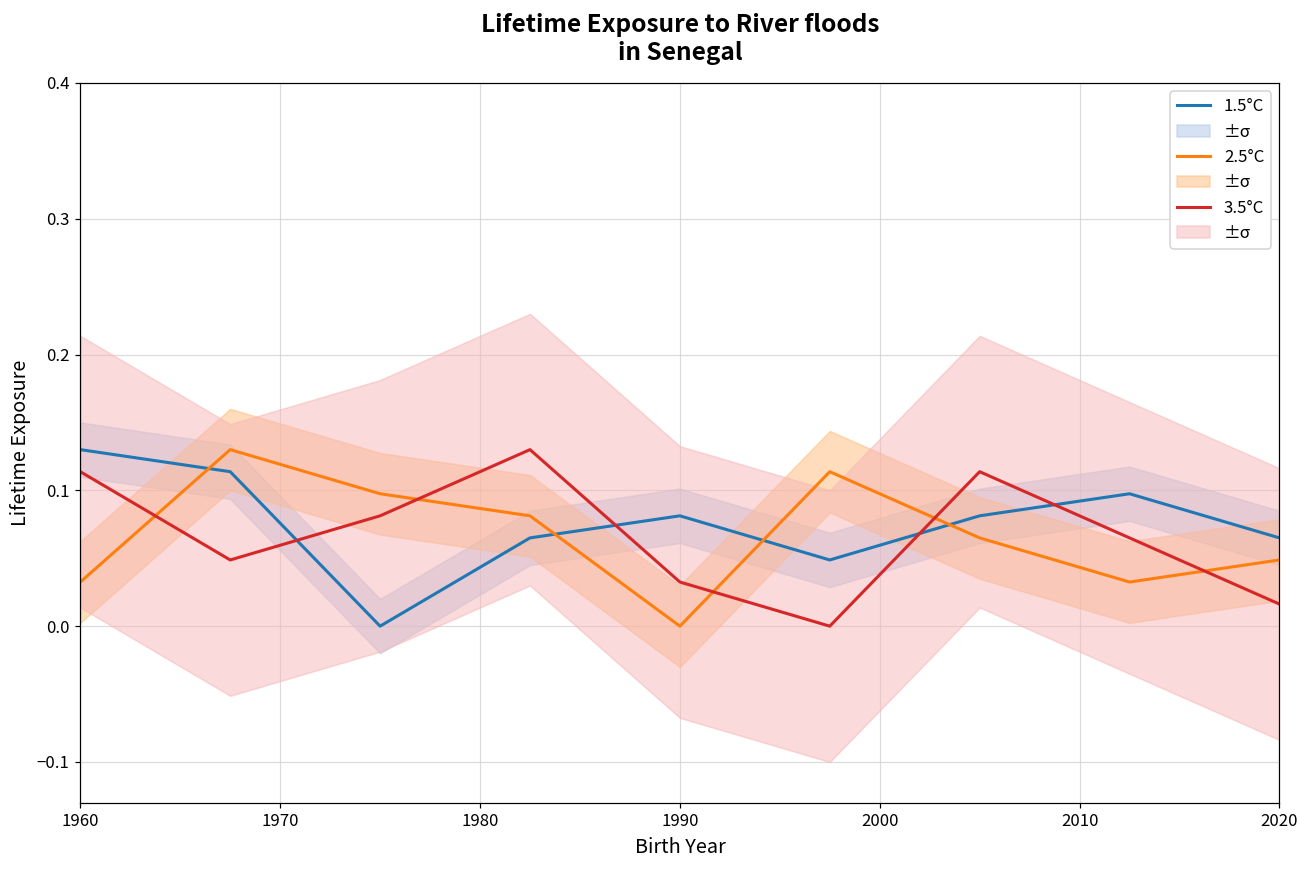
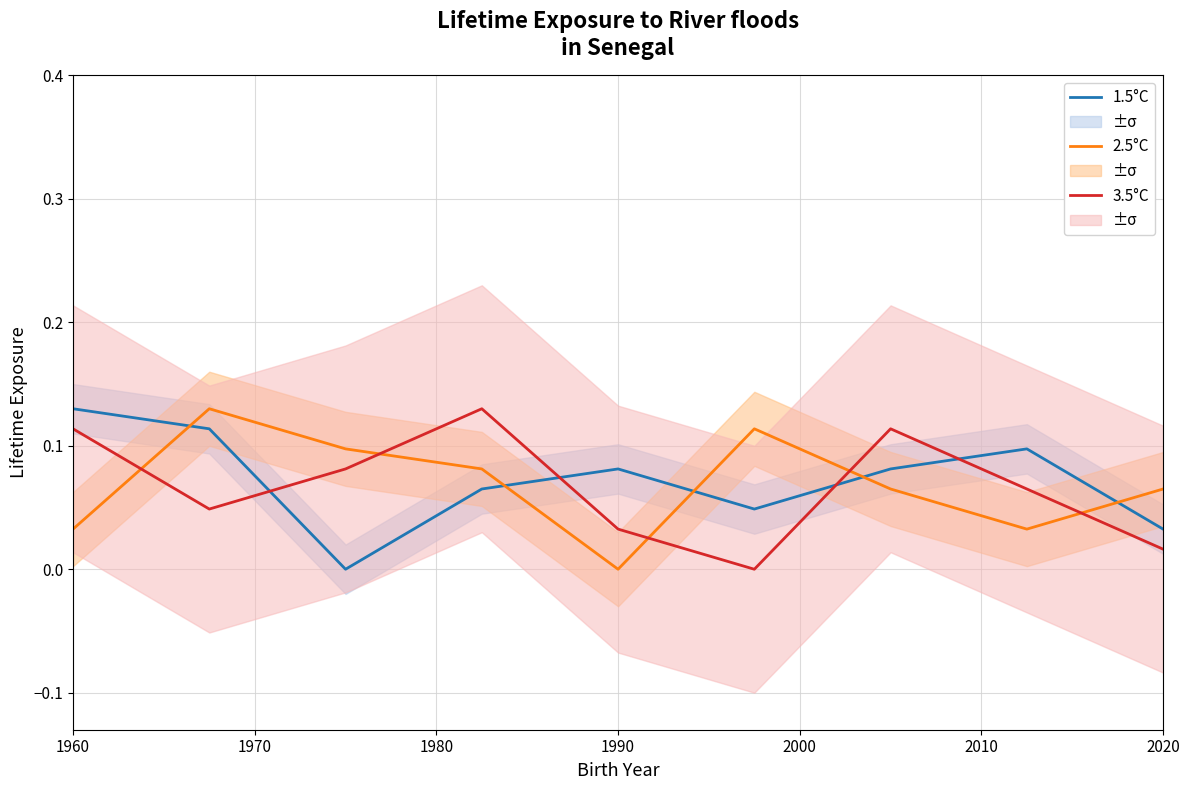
  {
    "1.5°C": {
      "1960": 0.130,
      "1990": 0.081,
-     "2020": 0.065
+     "2020": 0.033
    },
    "2.5°C": {
      "1960": 0.033,
      "1990": 0.000,
-     "2020": 0.049
+     "2020": 0.065
    },
    "3.5°C": {
      "1960": 0.114,
      "1990": 0.033,
      "2020": 0.016
    }
  }
